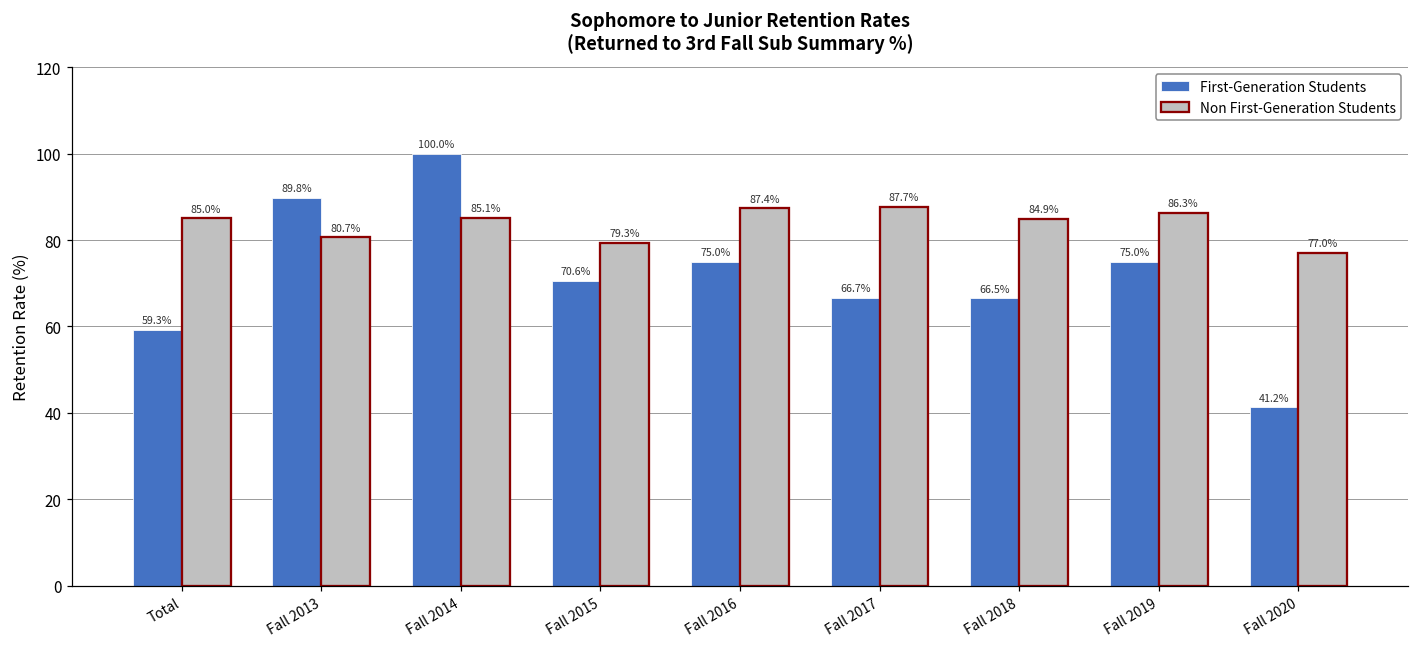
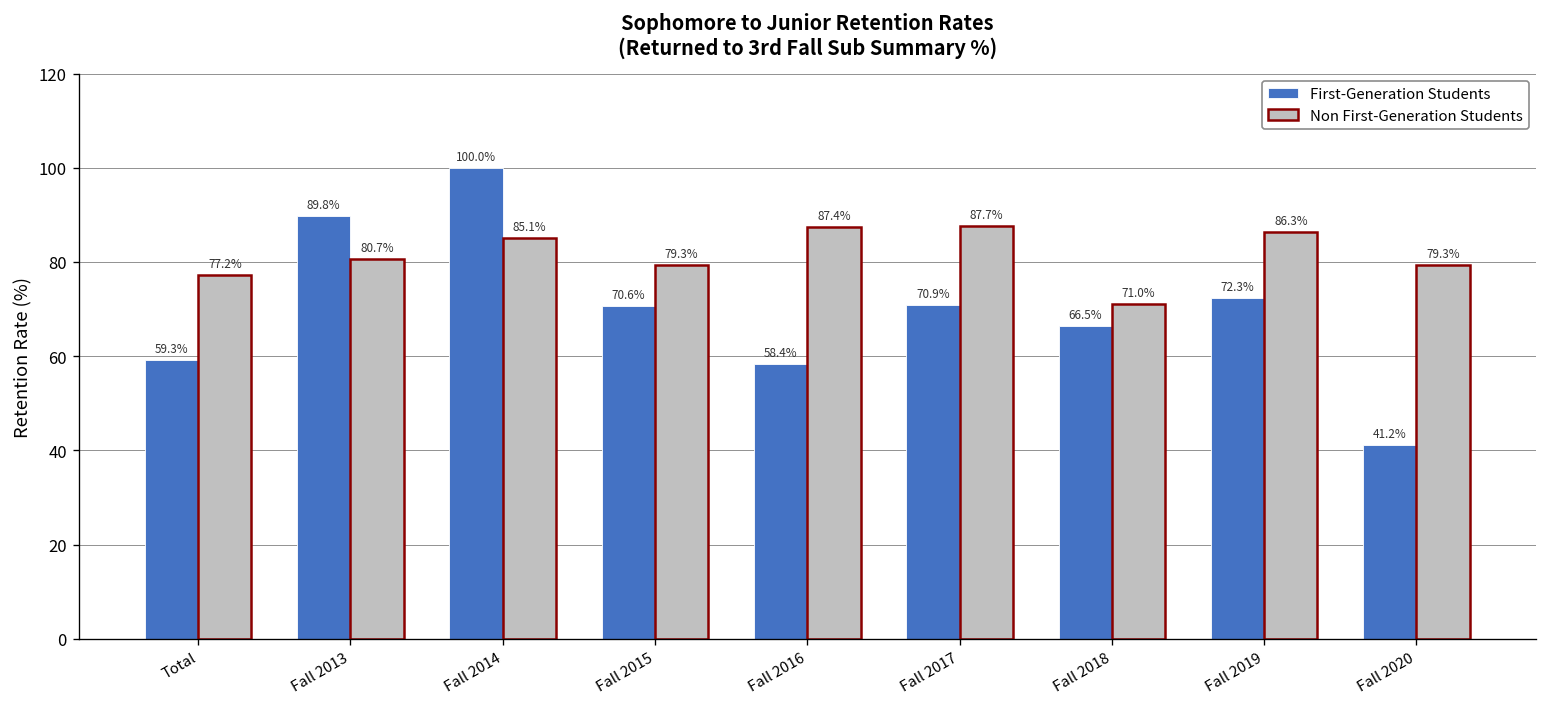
  {
    "First-Generation Students": {
      "Total": "59.3%",
      "Fall 2013": "89.8%",
      "Fall 2014": "100.0%",
      "Fall 2015": "70.6%",
-     "Fall 2016": "75.0%",
-     "Fall 2017": "66.7%",
+     "Fall 2016": "58.4%",
+     "Fall 2017": "70.9%",
      "Fall 2018": "66.5%",
-     "Fall 2019": "75.0%",
+     "Fall 2019": "72.3%",
      "Fall 2020": "41.2%"
    },
    "Non First-Generation Students": {
-     "Total": "85.0%",
+     "Total": "77.2%",
      "Fall 2013": "80.7%",
      "Fall 2014": "85.1%",
      "Fall 2015": "79.3%",
      "Fall 2016": "87.4%",
      "Fall 2017": "87.7%",
-     "Fall 2018": "84.9%",
+     "Fall 2018": "71.0%",
      "Fall 2019": "86.3%",
-     "Fall 2020": "77.0%"
+     "Fall 2020": "79.3%"
    }
  }
